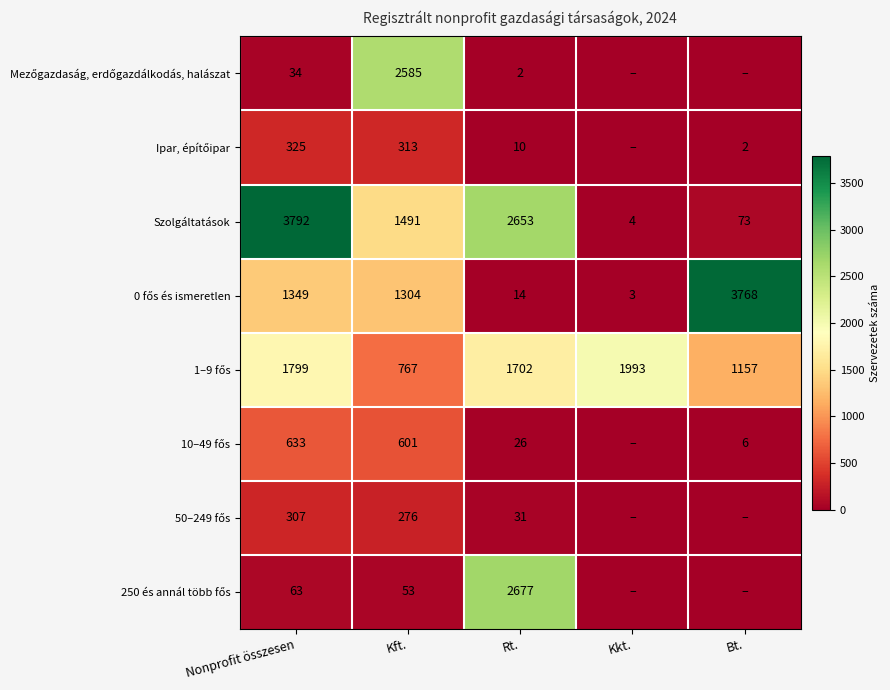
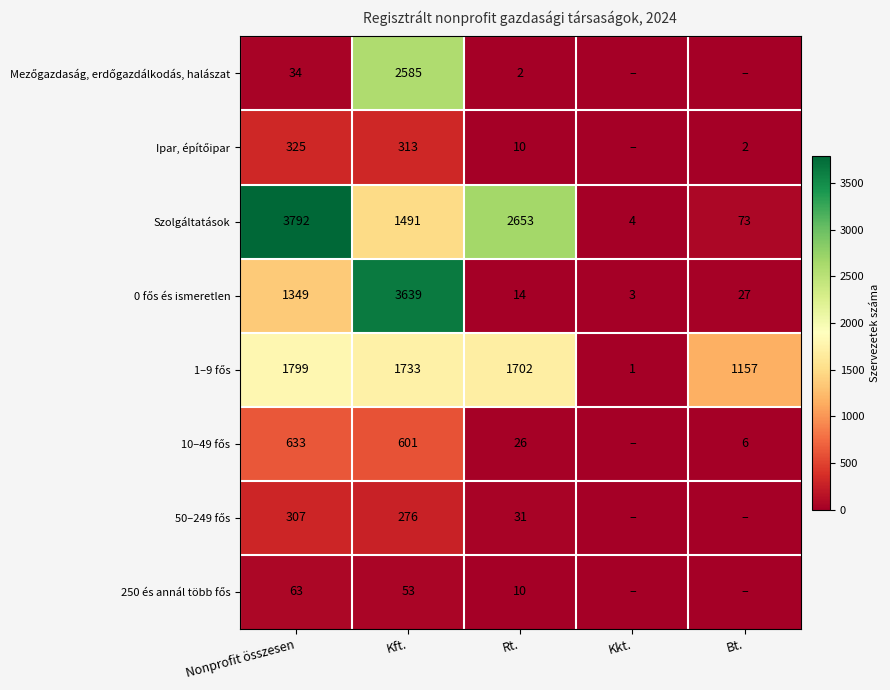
  {
    "Mezőgazdaság, erdőgazdálkodás, halászat": {
      "Nonprofit összesen": 34,
      "Kft.": 2585,
      "Rt.": 2
    },
    "Ipar, építőipar": {
      "Nonprofit összesen": 325,
      "Kft.": 313,
      "Rt.": 10,
      "Bt.": 2
    },
    "Szolgáltatások": {
      "Nonprofit összesen": 3792,
      "Kft.": 1491,
      "Rt.": 2653,
      "Kkt.": 4,
      "Bt.": 73
    },
    "0 fős és ismeretlen": {
      "Nonprofit összesen": 1349,
-     "Kft.": 1304,
+     "Kft.": 3639,
      "Rt.": 14,
      "Kkt.": 3,
-     "Bt.": 3768
+     "Bt.": 27
    },
    "1–9 fős": {
      "Nonprofit összesen": 1799,
-     "Kft.": 767,
+     "Kft.": 1733,
      "Rt.": 1702,
-     "Kkt.": 1993,
+     "Kkt.": 1,
      "Bt.": 1157
    },
    "10–49 fős": {
      "Nonprofit összesen": 633,
      "Kft.": 601,
      "Rt.": 26,
      "Bt.": 6
    },
    "50–249 fős": {
      "Nonprofit összesen": 307,
      "Kft.": 276,
      "Rt.": 31
    },
    "250 és annál több fős": {
      "Nonprofit összesen": 63,
      "Kft.": 53,
-     "Rt.": 2677
+     "Rt.": 10
    }
  }
